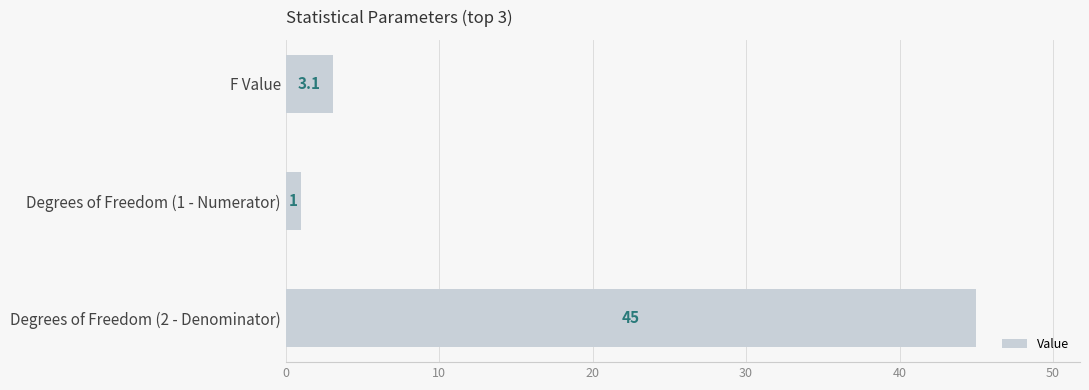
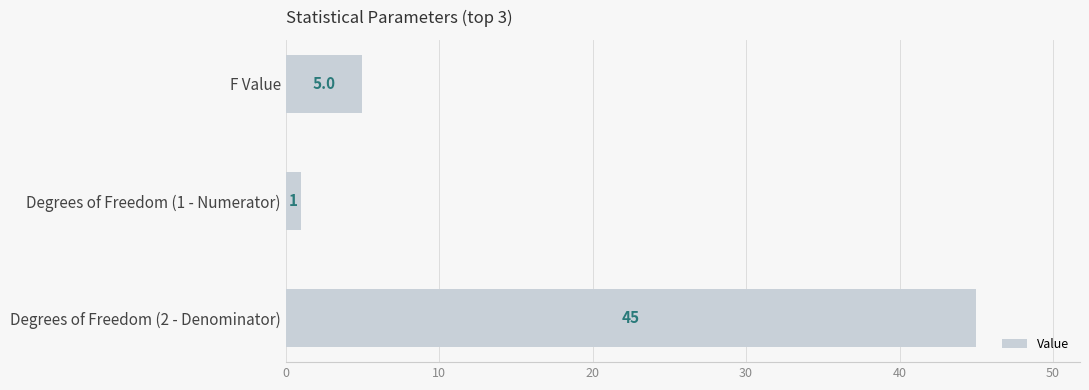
  {
-   "F Value": 3.1,
+   "F Value": 5.0,
    "Degrees of Freedom (1 - Numerator)": 1,
    "Degrees of Freedom (2 - Denominator)": 45
  }
